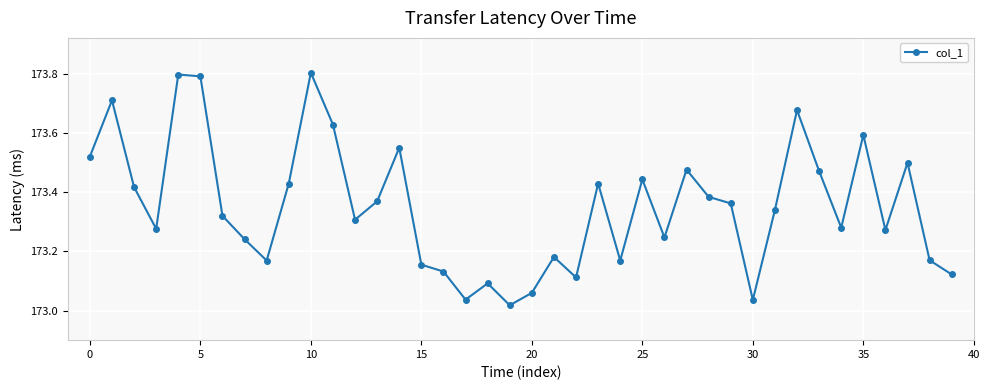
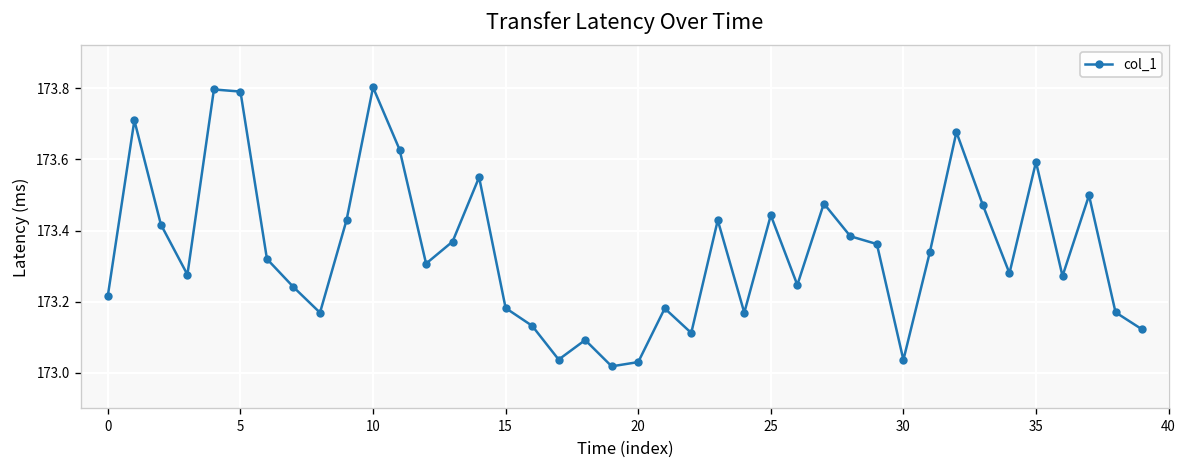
  {
-   "0": 173.52,
+   "0": 173.22,
    "5": 173.79,
    "10": 173.80,
-   "15": 173.16,
-   "20": 173.06,
+   "15": 173.18,
+   "20": 173.03,
    "25": 173.44,
    "30": 173.04,
    "35": 173.59
  }
